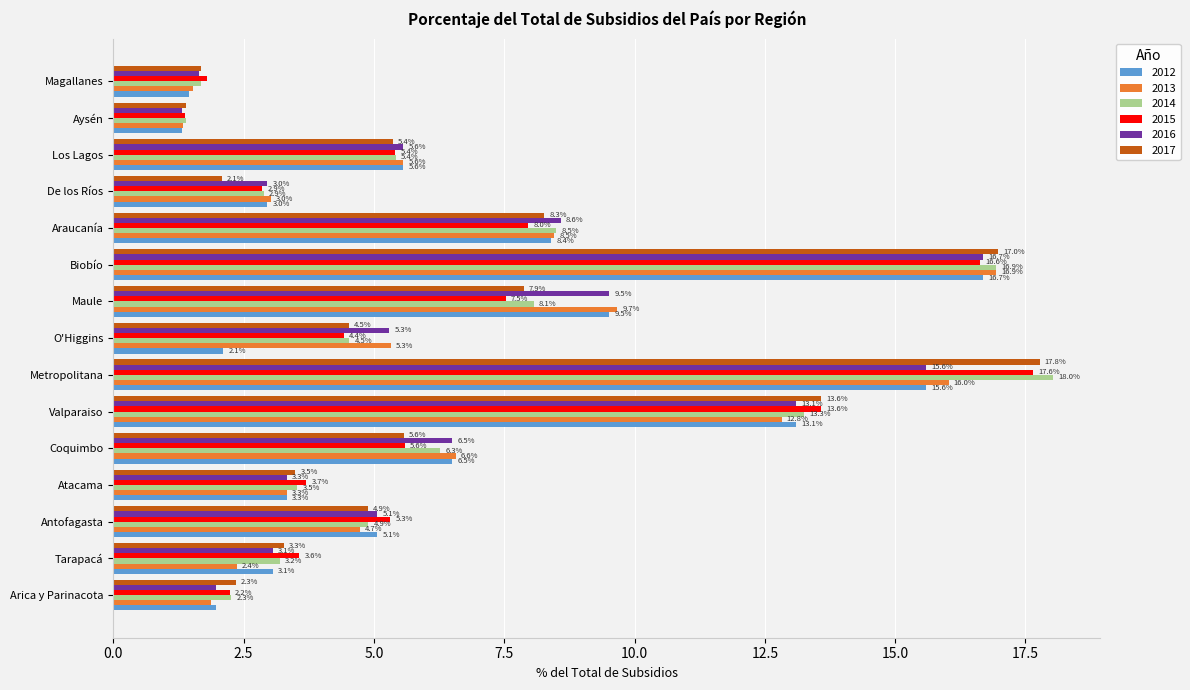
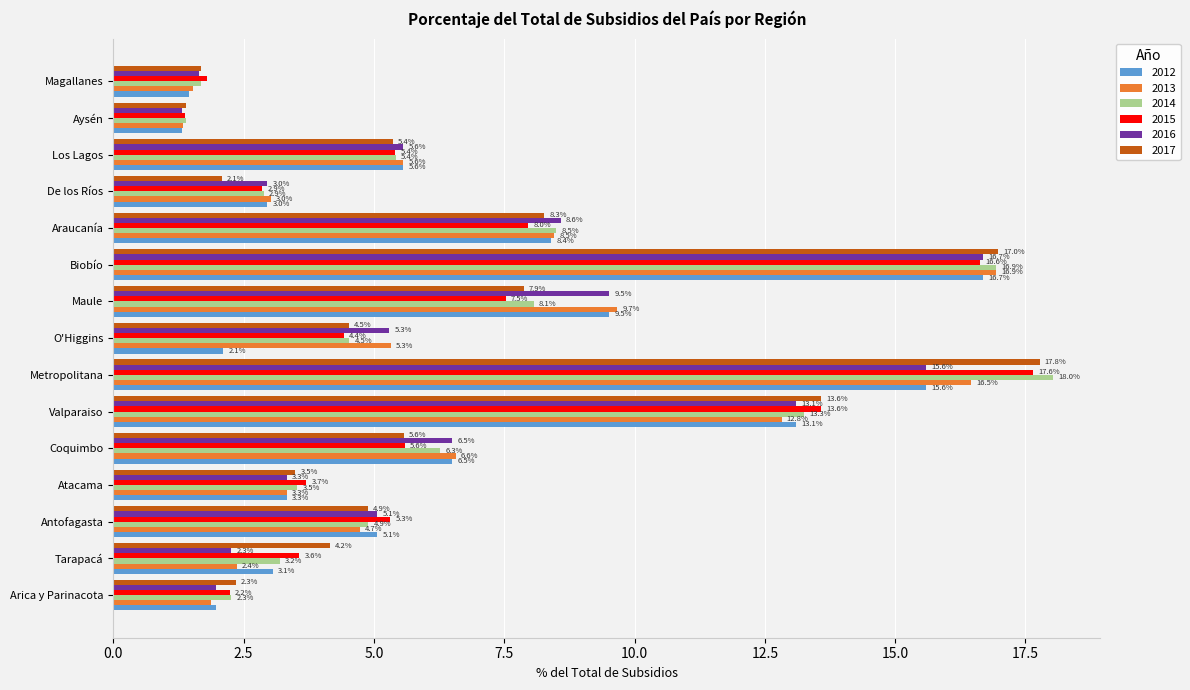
  {
    "2012": {
      "Biobío": "16.7%",
      "O'Higgins": "2.1%",
      "Metropolitana": "15.6%",
      "Valparaiso": "13.1%",
      "Antofagasta": "5.1%",
      "Tarapacá": "3.1%"
    },
    "2013": {
      "O'Higgins": "5.3%",
-     "Metropolitana": "16.0%",
+     "Metropolitana": "16.5%",
      "Valparaiso": "12.8%",
      "Tarapacá": "2.4%"
    },
    "2014": {
      "Maule": "8.1%",
      "Metropolitana": "18.0%",
      "Valparaiso": "13.3%",
      "Coquimbo": "6.3%",
      "Tarapacá": "3.2%"
    },
    "2015": {
      "Araucanía": "8.0%",
      "Maule": "7.5%",
      "Metropolitana": "17.6%",
      "Valparaiso": "13.6%",
      "Coquimbo": "5.6%",
      "Antofagasta": "5.3%",
      "Tarapacá": "3.6%"
    },
    "2016": {
      "Araucanía": "8.6%",
      "Maule": "9.5%",
      "O'Higgins": "5.3%",
      "Metropolitana": "15.6%",
      "Valparaiso": "13.1%",
      "Coquimbo": "6.5%",
-     "Tarapacá": "3.1%"
+     "Tarapacá": "2.3%"
    },
    "2017": {
      "De los Ríos": "2.1%",
      "Araucanía": "8.3%",
      "Biobío": "17.0%",
      "Maule": "7.9%",
      "O'Higgins": "4.5%",
      "Metropolitana": "17.8%",
      "Valparaiso": "13.6%",
      "Coquimbo": "5.6%",
-     "Tarapacá": "3.3%",
+     "Tarapacá": "4.2%",
      "Arica y Parinacota": "2.3%"
    }
  }
